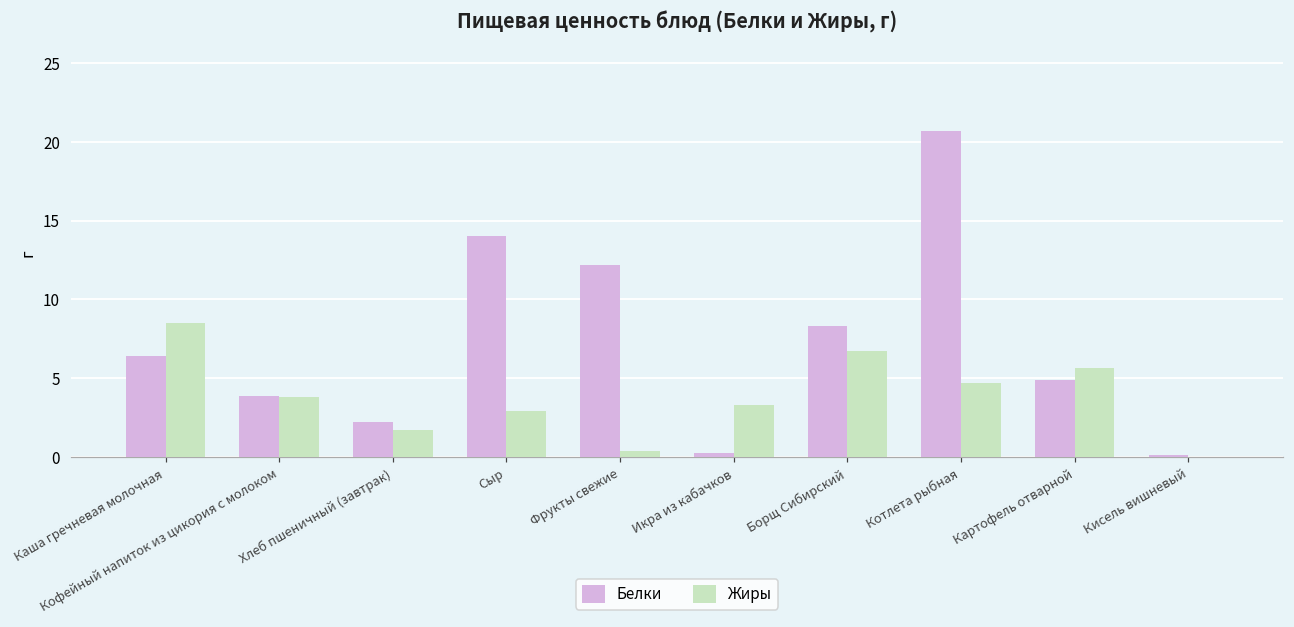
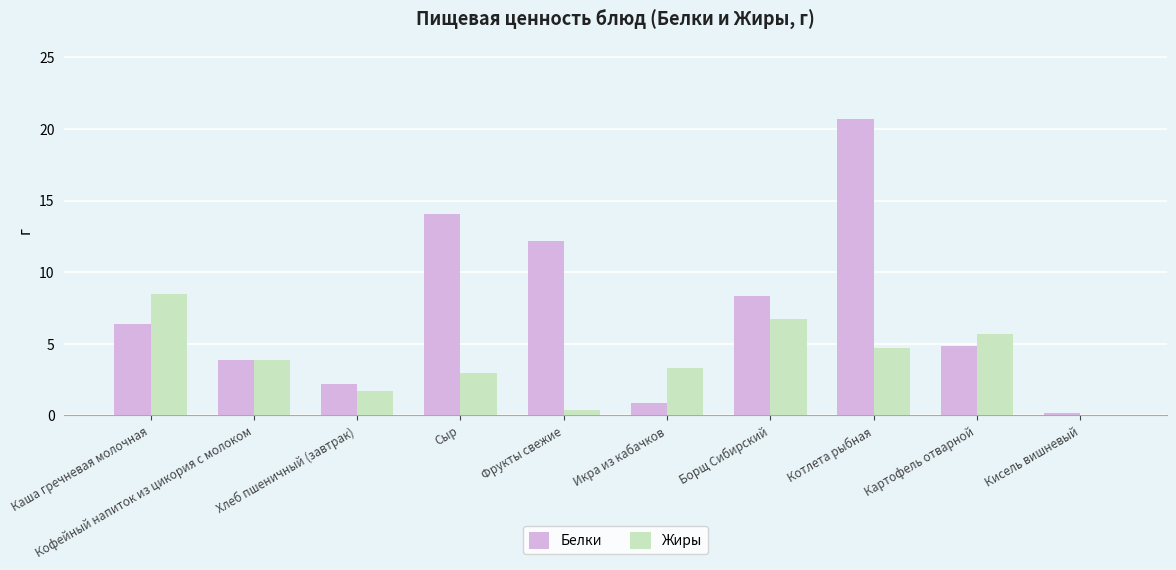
  {
    "Белки": {
      "Каша гречневая молочная": 6.4,
      "Кофейный напиток из цикория с молоком": 3.9,
      "Хлеб пшеничный (завтрак)": 2.2,
      "Сыр": 14.1,
      "Фрукты свежие": 12.2,
-     "Икра из кабачков": 0.3,
+     "Икра из кабачков": 0.8,
      "Борщ Сибирский": 8.3,
      "Котлета рыбная": 20.7,
      "Картофель отварной": 4.9
    },
    "Жиры": {
      "Каша гречневая молочная": 8.5,
      "Кофейный напиток из цикория с молоком": 3.8,
      "Хлеб пшеничный (завтрак)": 1.7,
      "Сыр": 3.0,
      "Фрукты свежие": 0.4,
      "Икра из кабачков": 3.3,
      "Борщ Сибирский": 6.8,
      "Котлета рыбная": 4.7,
      "Картофель отварной": 5.7
    }
  }
